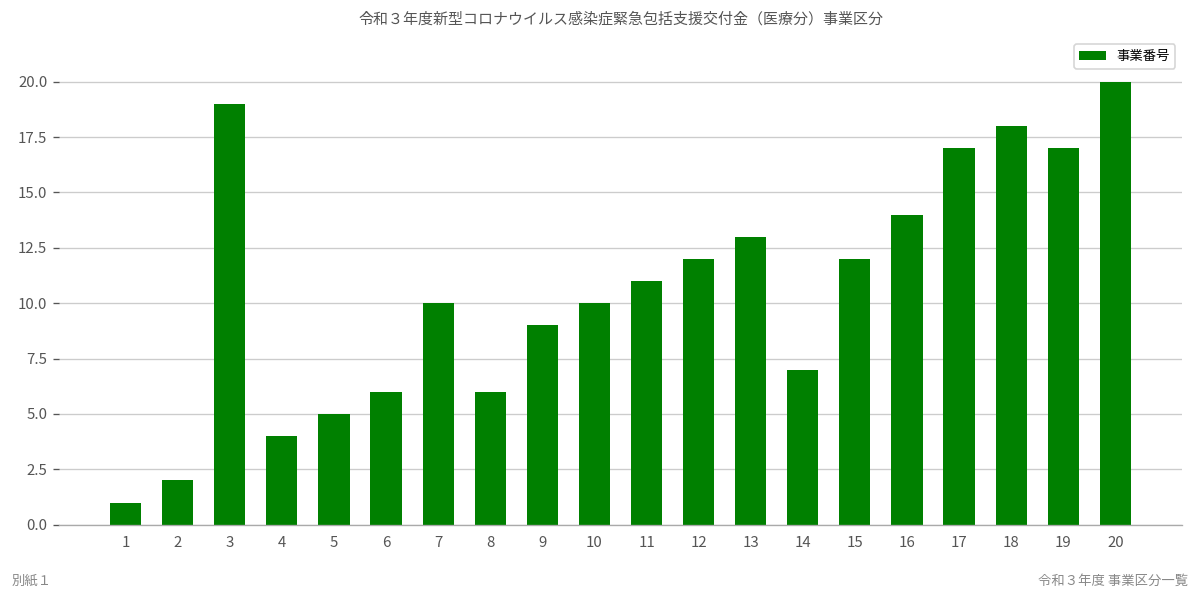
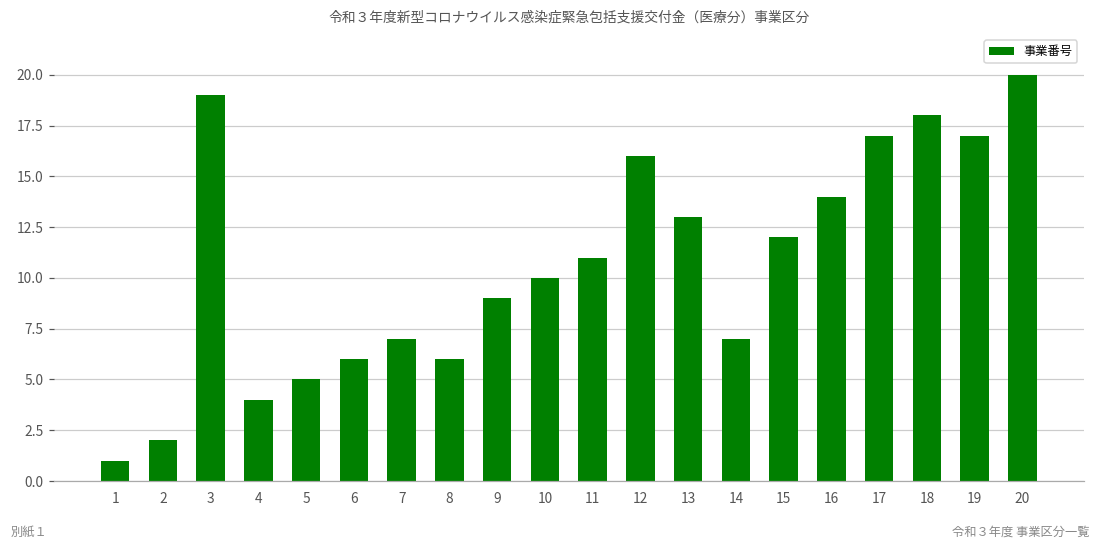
  {
    "1": 1,
    "2": 2,
    "3": 19,
    "4": 4,
    "5": 5,
    "6": 6,
-   "7": 10,
+   "7": 7,
    "8": 6,
    "9": 9,
    "10": 10,
    "11": 11,
-   "12": 12,
+   "12": 16,
    "13": 13,
    "14": 7,
    "15": 12,
    "16": 14,
    "17": 17,
    "18": 18,
    "19": 17,
    "20": 20
  }
